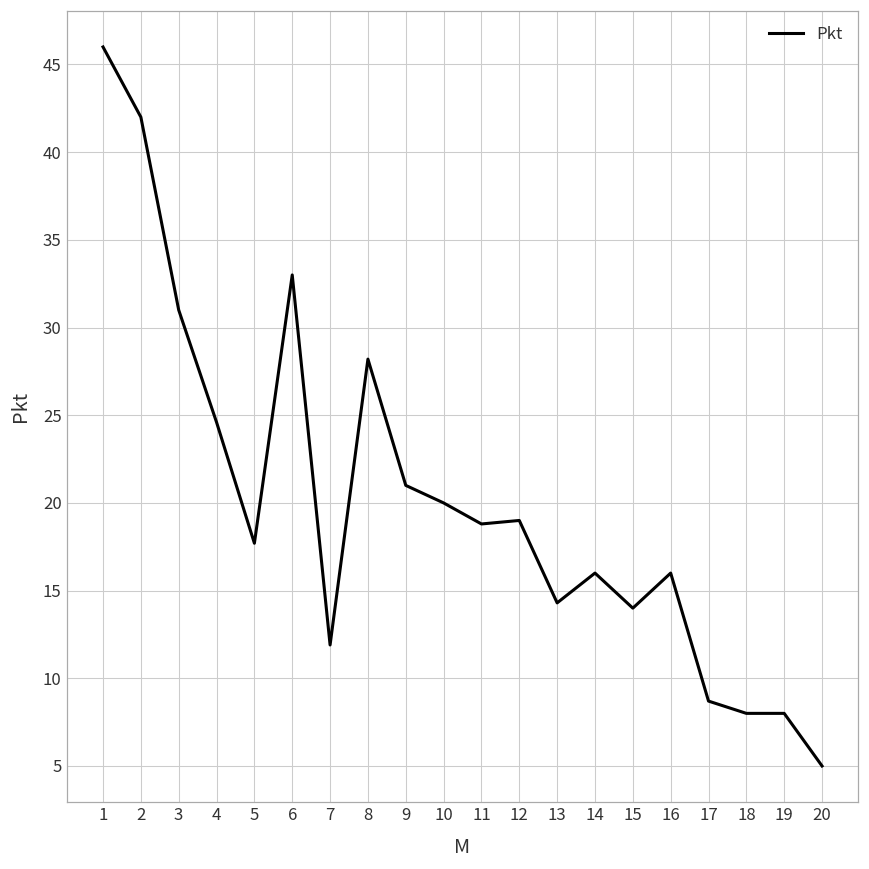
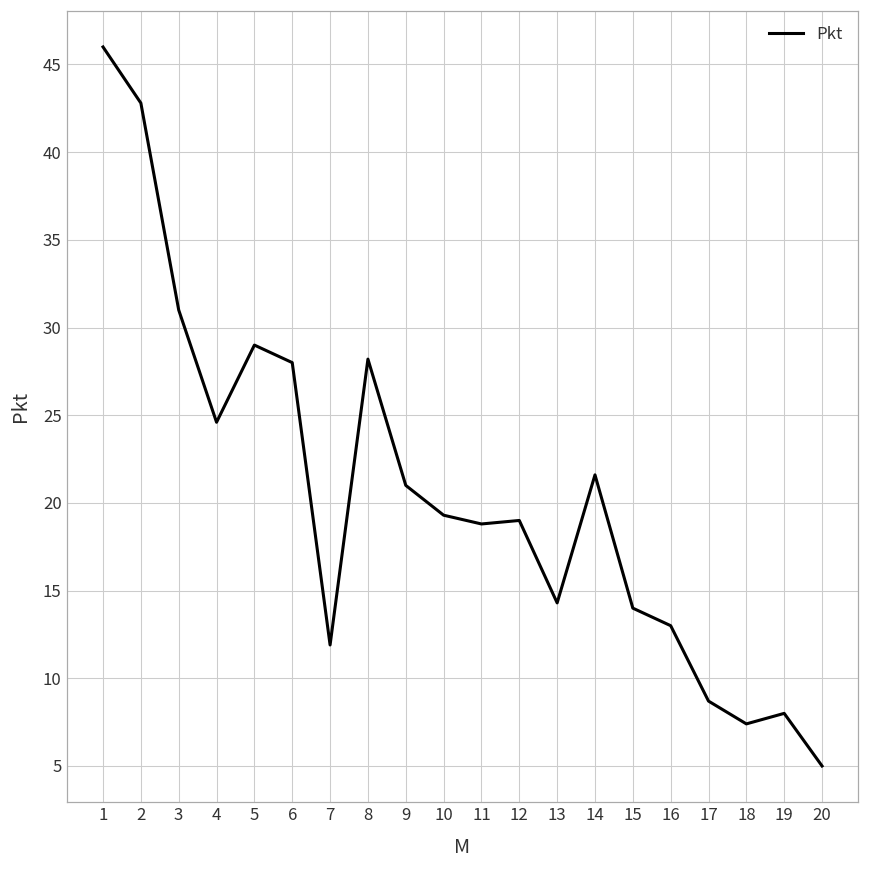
  {
    "1": 46.0,
-   "2": 42.0,
+   "2": 42.8,
    "3": 31.0,
    "4": 24.6,
-   "5": 17.7,
-   "6": 33,
+   "5": 29.0,
+   "6": 28,
    "7": 11.9,
    "8": 28.2,
    "9": 21.0,
-   "10": 20.0,
+   "10": 19.3,
    "11": 18.8,
    "12": 19.0,
    "13": 14.3,
-   "14": 16.0,
+   "14": 21.6,
    "15": 14.0,
-   "16": 16,
+   "16": 13,
    "17": 8.7,
-   "18": 8.0,
+   "18": 7.4,
    "19": 8.0,
    "20": 5.0
  }
